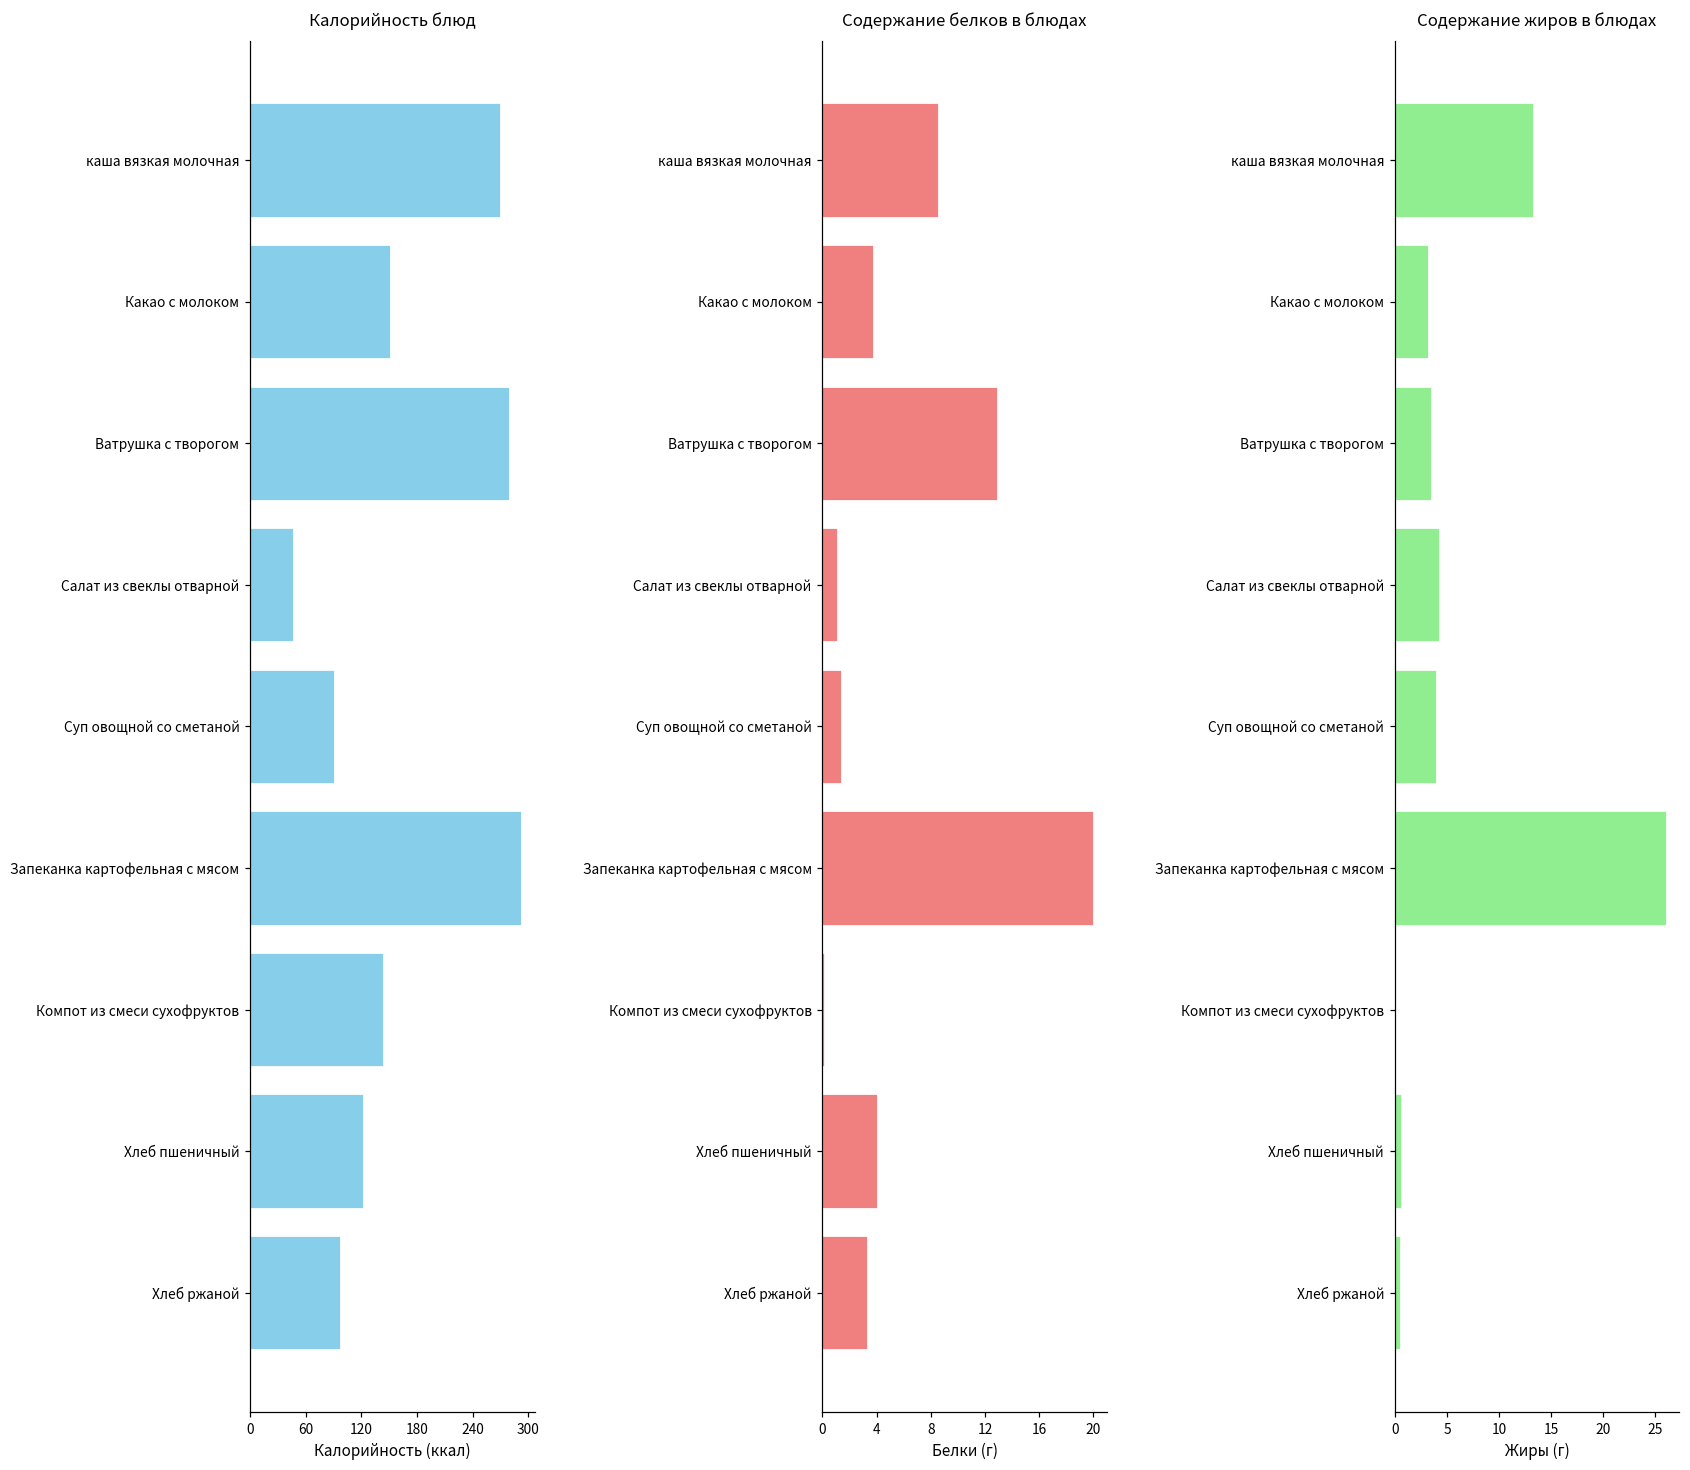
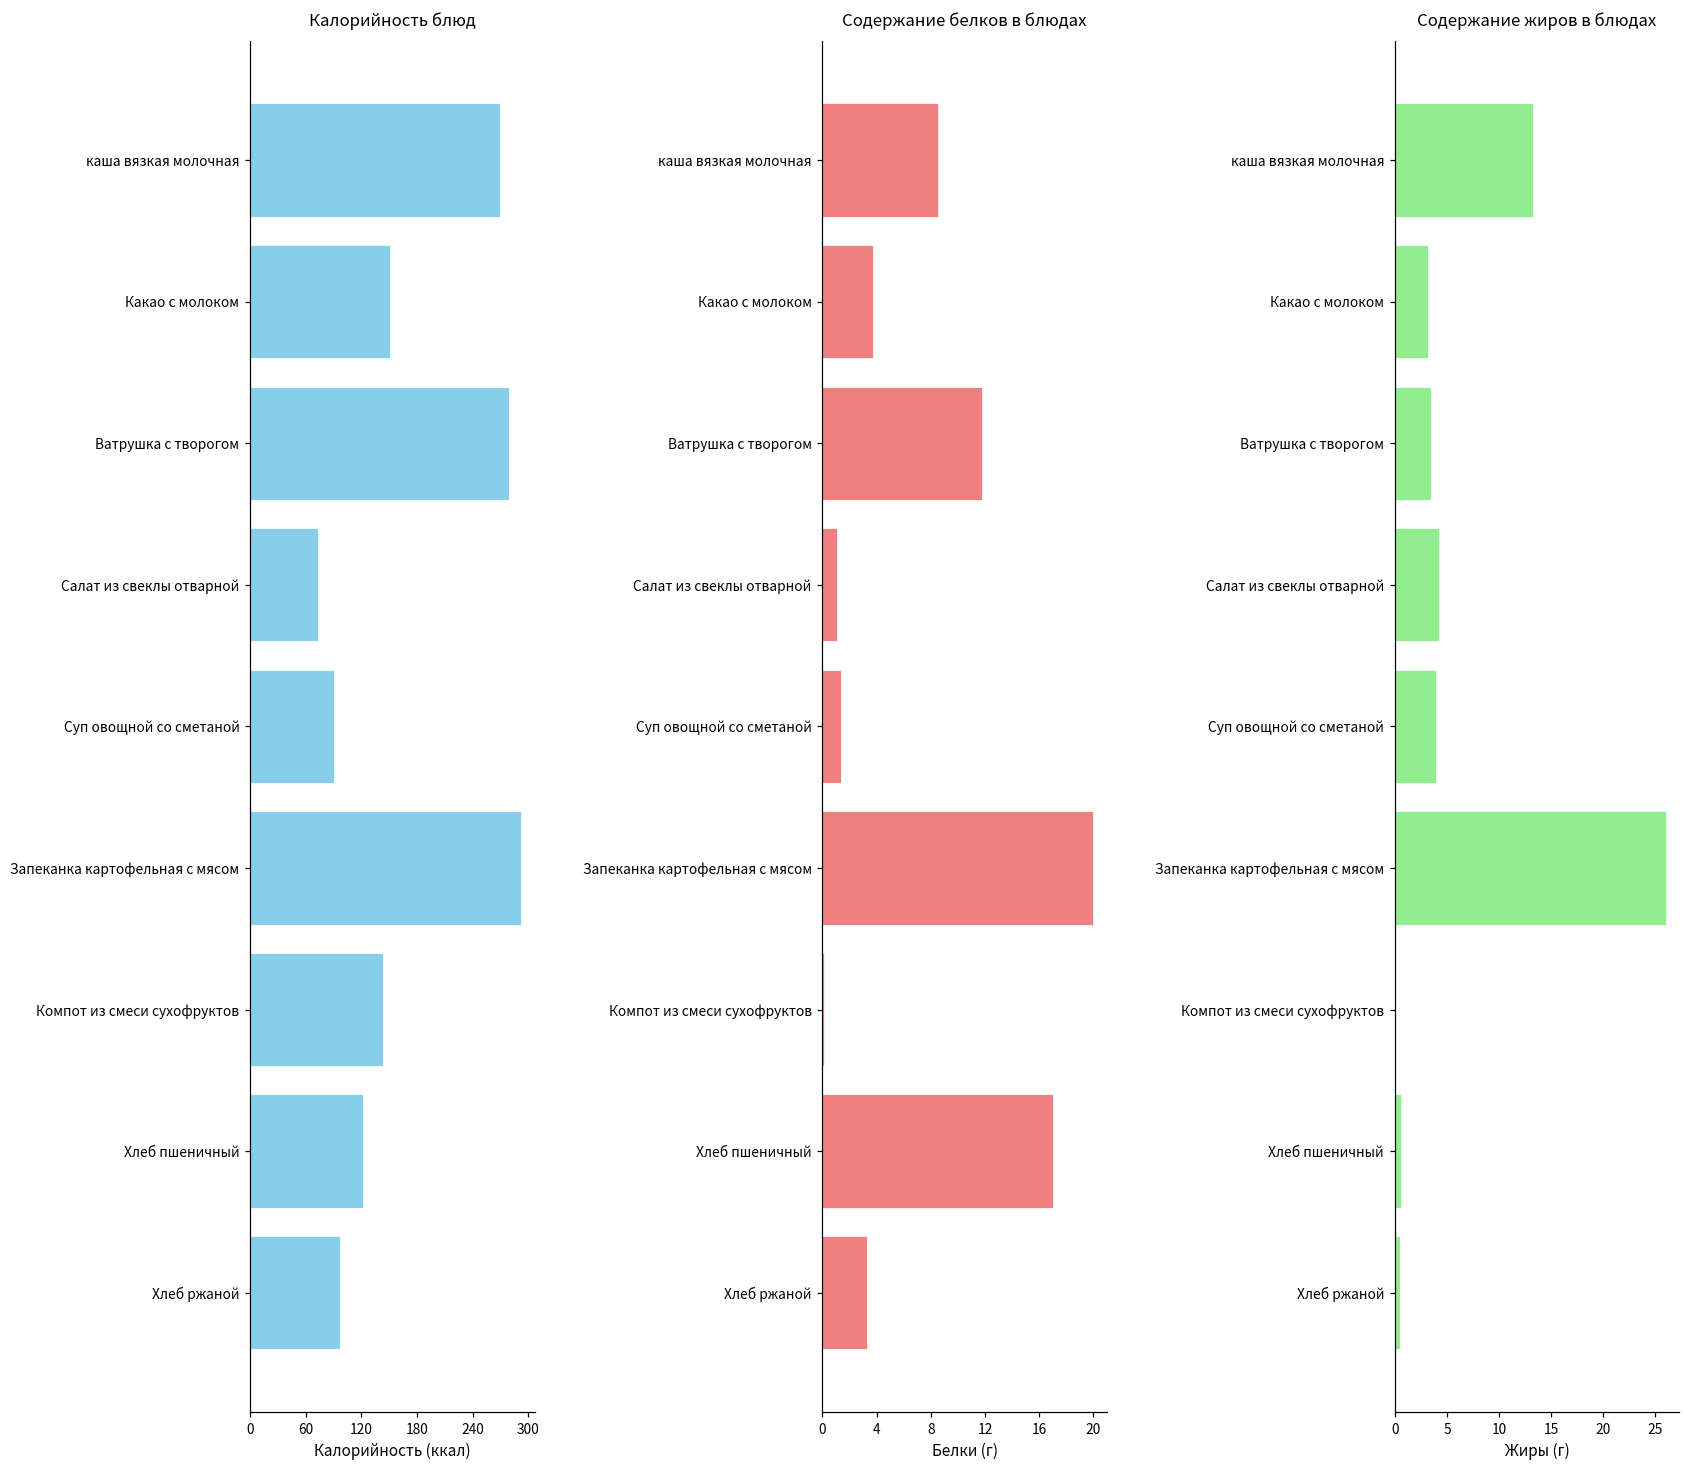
  {
    "Калорийность блюд": {
      "каша вязкая молочная": 270,
      "Какао с молоком": 150,
      "Ватрушка с творогом": 280,
-     "Салат из свеклы отварной": 50,
+     "Салат из свеклы отварной": 70,
      "Суп овощной со сметаной": 90,
      "Запеканка картофельная с мясом": 290,
      "Компот из смеси сухофруктов": 140,
      "Хлеб пшеничный": 120,
      "Хлеб ржаной": 100
    },
    "Содержание белков в блюдах": {
      "каша вязкая молочная": 8.5,
      "Какао с молоком": 3.7,
-     "Ватрушка с творогом": 12.9,
+     "Ватрушка с творогом": 11.7,
      "Салат из свеклы отварной": 1.1,
      "Суп овощной со сметаной": 1.4,
      "Запеканка картофельная с мясом": 20.0,
-     "Хлеб пшеничный": 4,
+     "Хлеб пшеничный": 17,
      "Хлеб ржаной": 3.3
    },
    "Содержание жиров в блюдах": {
      "каша вязкая молочная": 13,
      "Какао с молоком": 3,
      "Ватрушка с творогом": 3,
      "Салат из свеклы отварной": 4,
      "Суп овощной со сметаной": 4,
      "Запеканка картофельная с мясом": 26,
      "Компот из смеси сухофруктов": 0,
      "Хлеб пшеничный": 1,
      "Хлеб ржаной": 1
    }
  }
